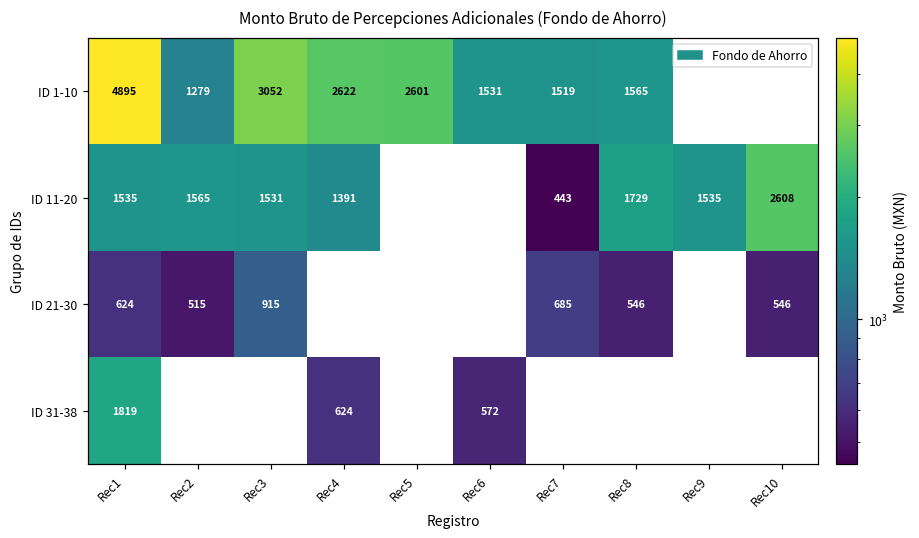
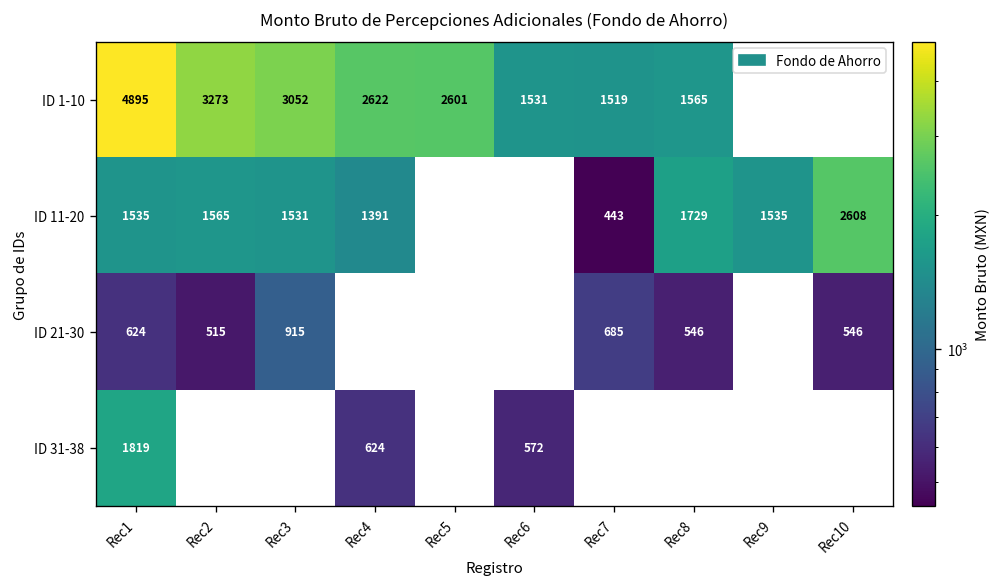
  {
    "ID 1-10": {
      "Rec1": 4895,
-     "Rec2": 1279,
+     "Rec2": 3273,
      "Rec3": 3052,
      "Rec4": 2622,
      "Rec5": 2601,
      "Rec6": 1531,
      "Rec7": 1519,
      "Rec8": 1565
    },
    "ID 11-20": {
      "Rec1": 1535,
      "Rec2": 1565,
      "Rec3": 1531,
      "Rec4": 1391,
      "Rec7": 443,
      "Rec8": 1729,
      "Rec9": 1535,
      "Rec10": 2608
    },
    "ID 21-30": {
      "Rec1": 624,
      "Rec2": 515,
      "Rec3": 915,
      "Rec7": 685,
      "Rec8": 546,
      "Rec10": 546
    },
    "ID 31-38": {
      "Rec1": 1819,
      "Rec4": 624,
      "Rec6": 572
    }
  }
